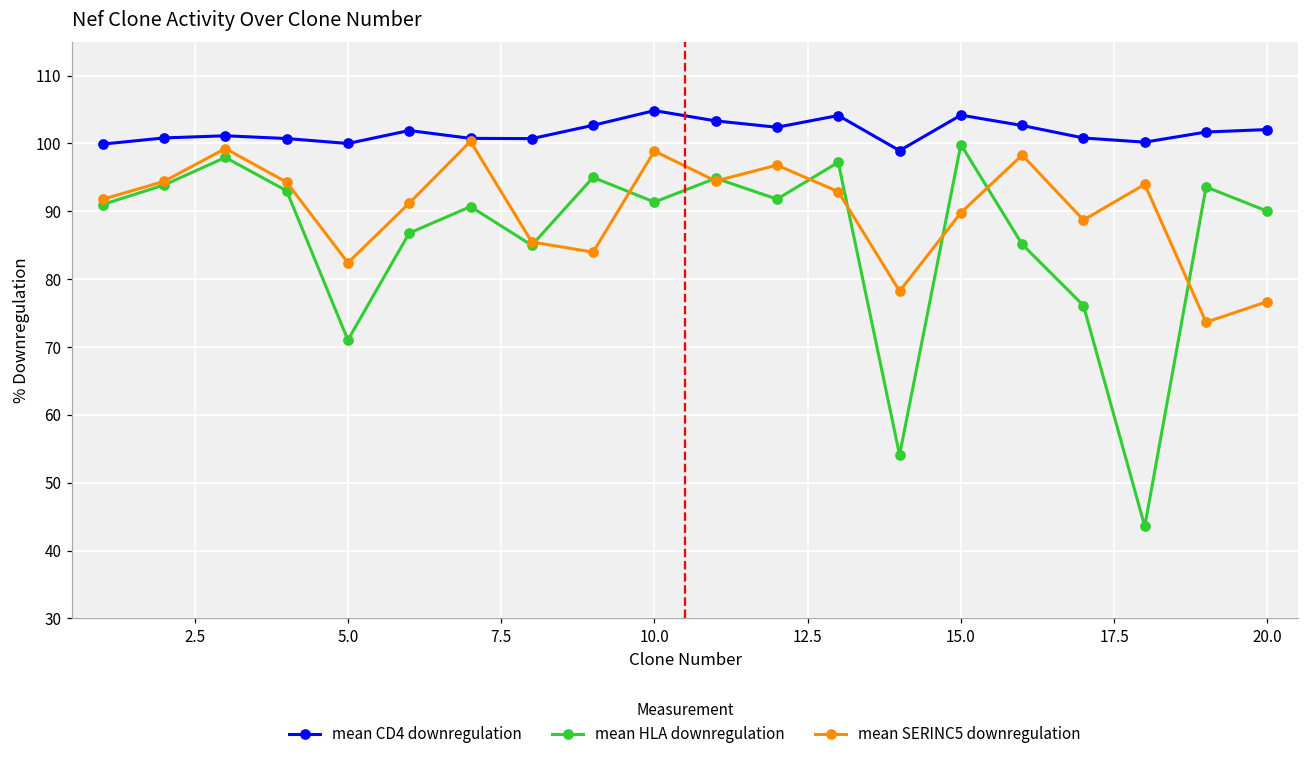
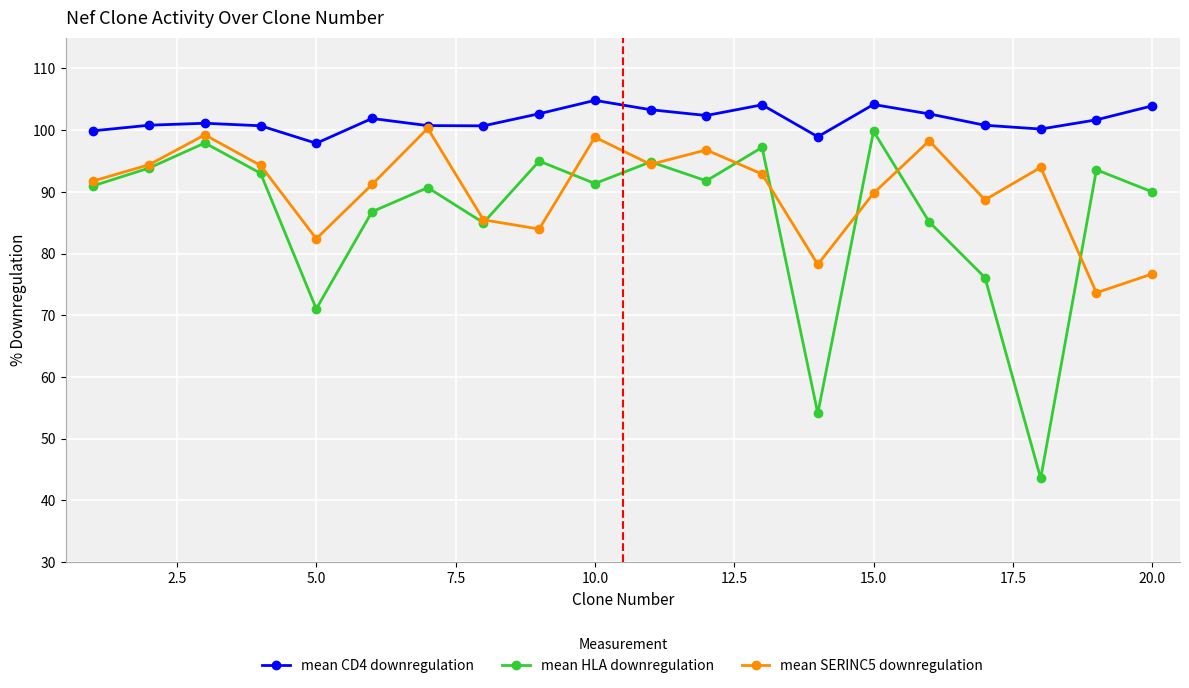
  {
    "mean CD4 downregulation": {
-     "5.0": 100,
+     "5.0": 98,
      "10.0": 105,
      "15.0": 104,
-     "20.0": 102
+     "20.0": 104
    },
    "mean HLA downregulation": {
      "5.0": 71,
      "10.0": 91,
      "15.0": 100,
      "20.0": 90
    },
    "mean SERINC5 downregulation": {
      "5.0": 82,
      "10.0": 99,
      "15.0": 90,
      "20.0": 77
    }
  }
